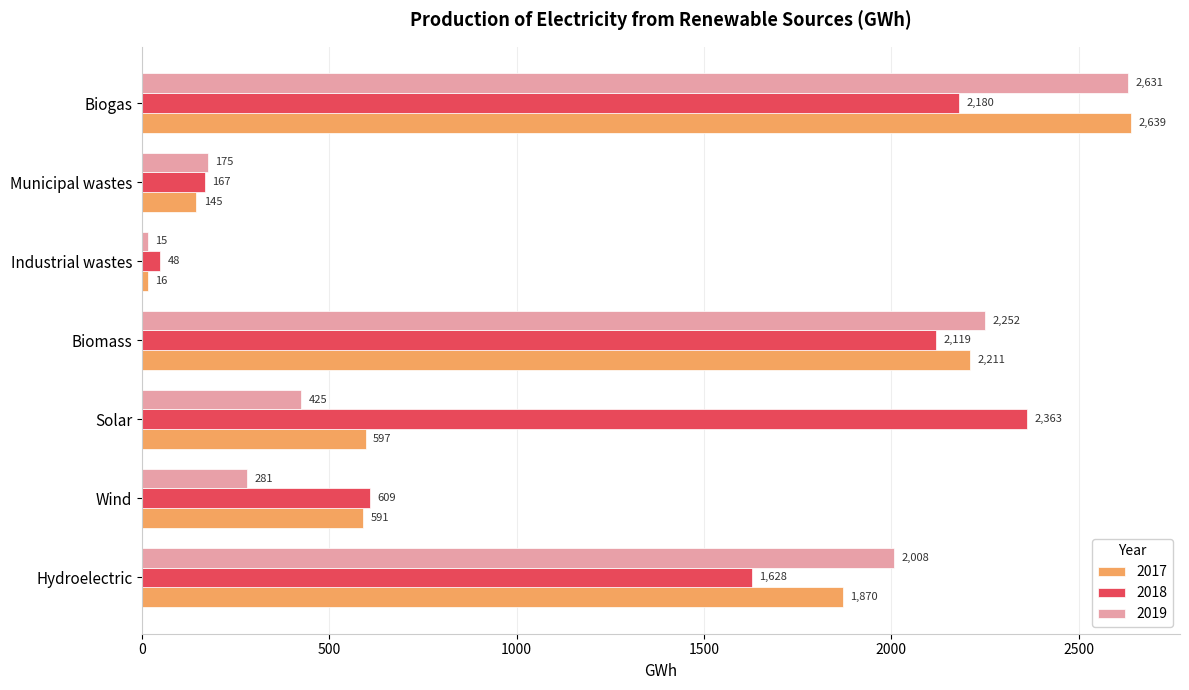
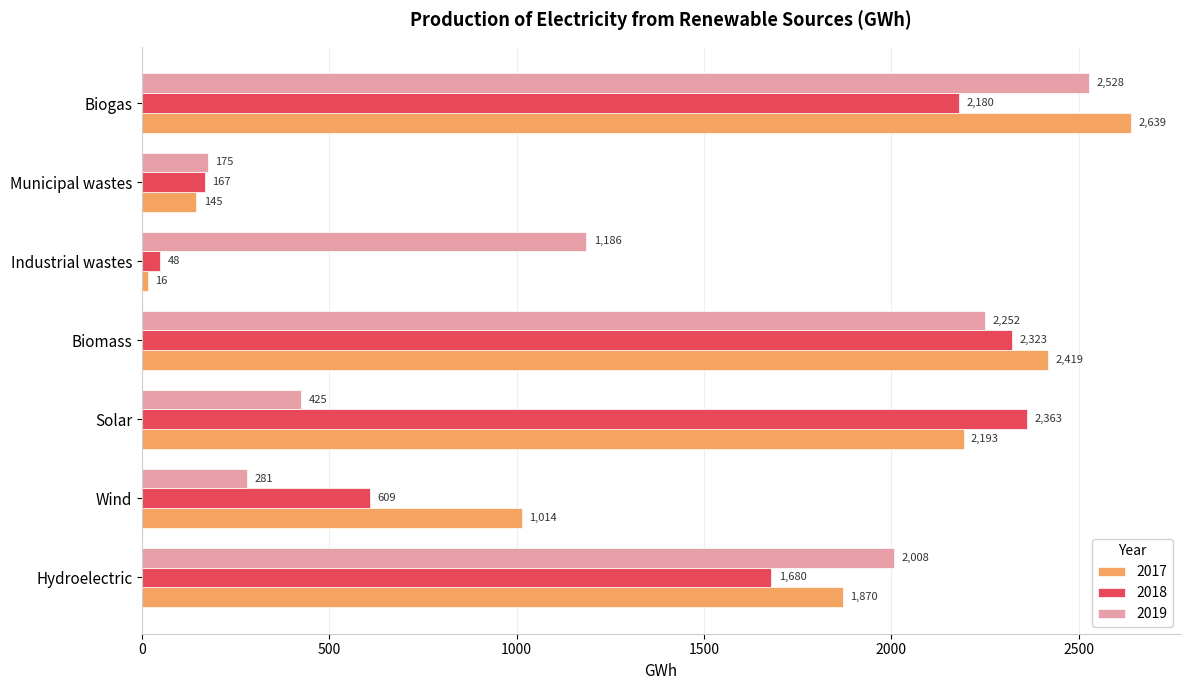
  {
    "2017": {
      "Biogas": "2,639",
      "Municipal wastes": "145",
      "Industrial wastes": "16",
-     "Biomass": "2,211",
-     "Solar": "597",
-     "Wind": "591",
+     "Biomass": "2,419",
+     "Solar": "2,193",
+     "Wind": "1,014",
      "Hydroelectric": "1,870"
    },
    "2018": {
      "Biogas": "2,180",
      "Municipal wastes": "167",
      "Industrial wastes": "48",
-     "Biomass": "2,119",
+     "Biomass": "2,323",
      "Solar": "2,363",
      "Wind": "609",
-     "Hydroelectric": "1,628"
+     "Hydroelectric": "1,680"
    },
    "2019": {
-     "Biogas": "2,631",
+     "Biogas": "2,528",
      "Municipal wastes": "175",
-     "Industrial wastes": "15",
+     "Industrial wastes": "1,186",
      "Biomass": "2,252",
      "Solar": "425",
      "Wind": "281",
      "Hydroelectric": "2,008"
    }
  }
